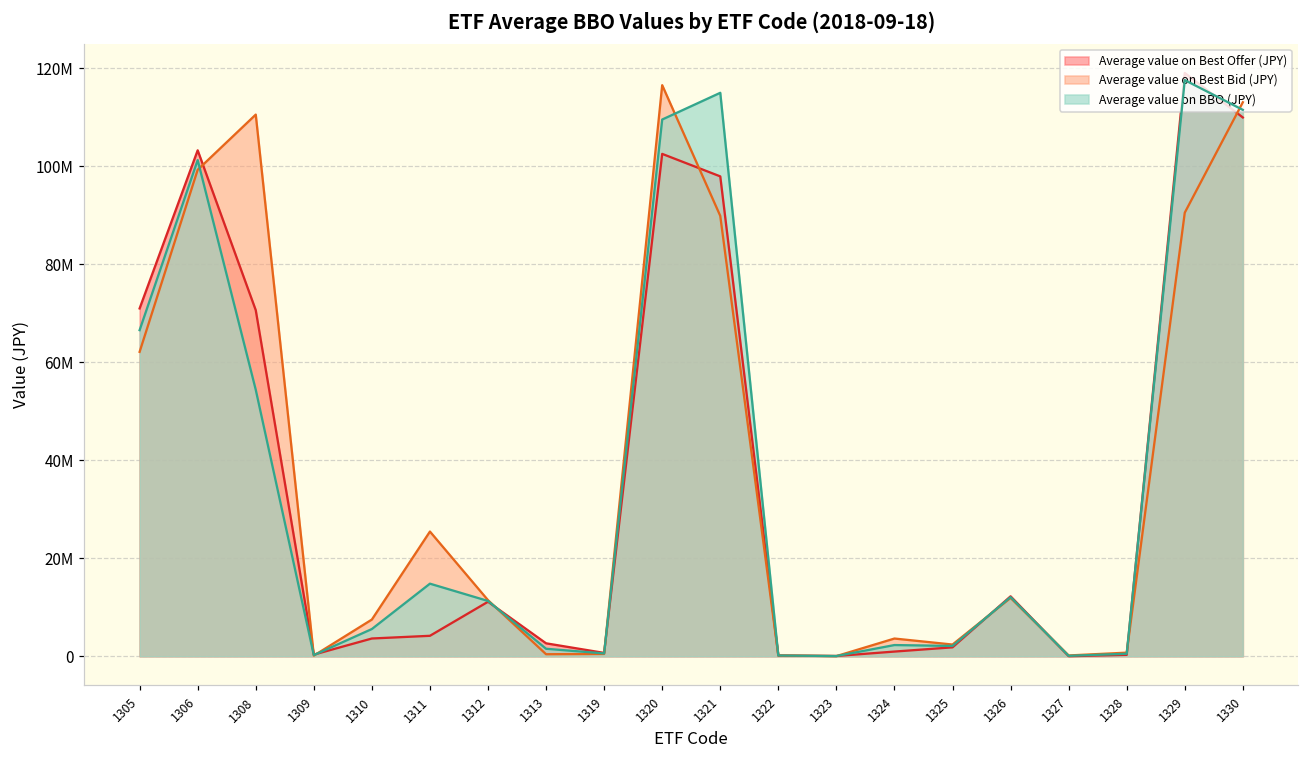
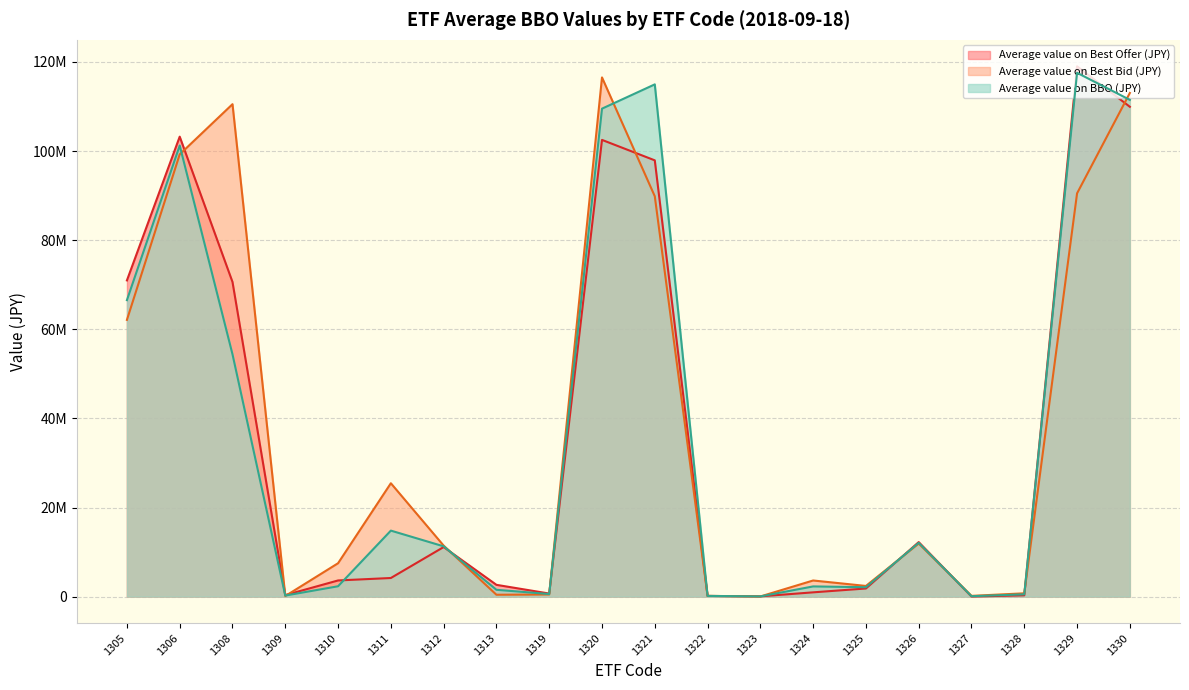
  {
    "Average value on BBO (JPY)": {
      "1305": 67000000,
      "1306": 101000000,
      "1308": 54000000,
-     "1310": 6000000,
+     "1310": 2000000,
      "1311": 15000000,
      "1313": 2000000,
      "1320": 110000000,
      "1321": 115000000,
      "1324": 2000000,
      "1330": 111000000
    }
  }
